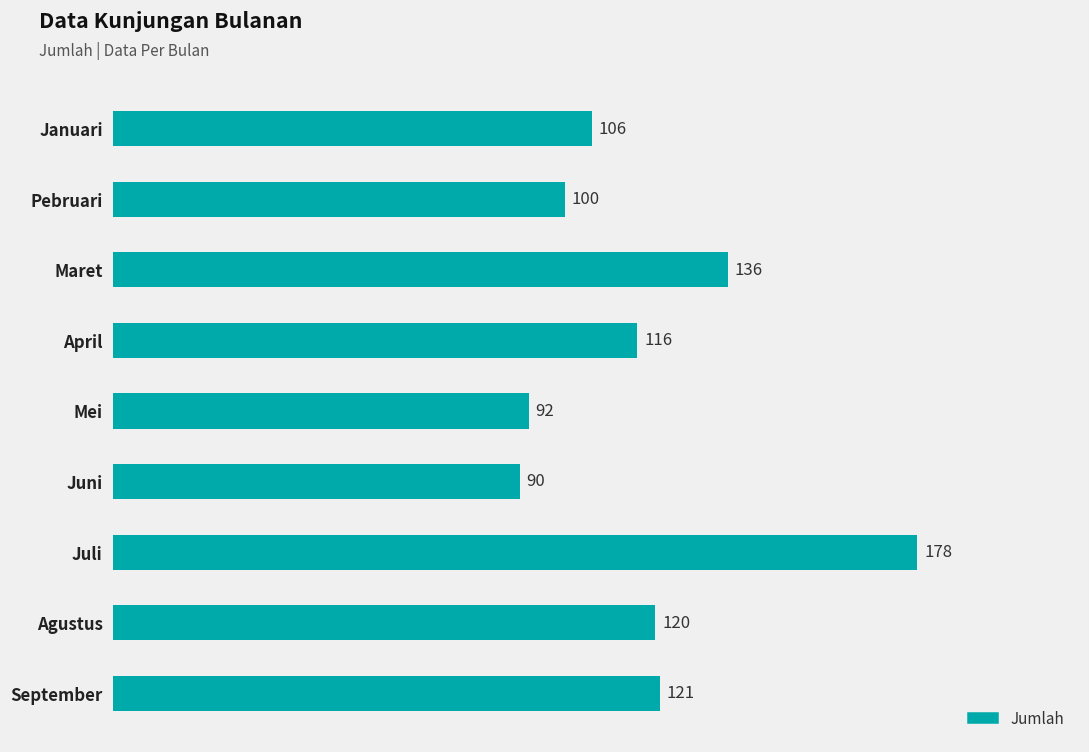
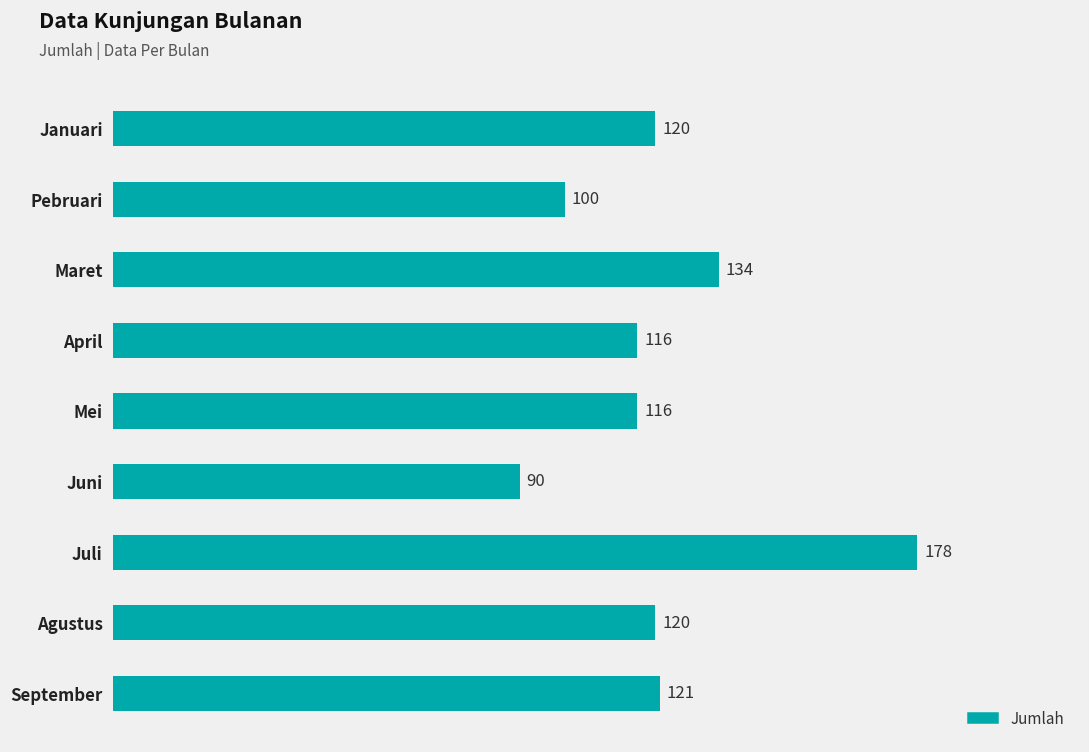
  {
-   "Januari": 106,
+   "Januari": 120,
    "Pebruari": 100,
-   "Maret": 136,
+   "Maret": 134,
    "April": 116,
-   "Mei": 92,
+   "Mei": 116,
    "Juni": 90,
    "Juli": 178,
    "Agustus": 120,
    "September": 121
  }
